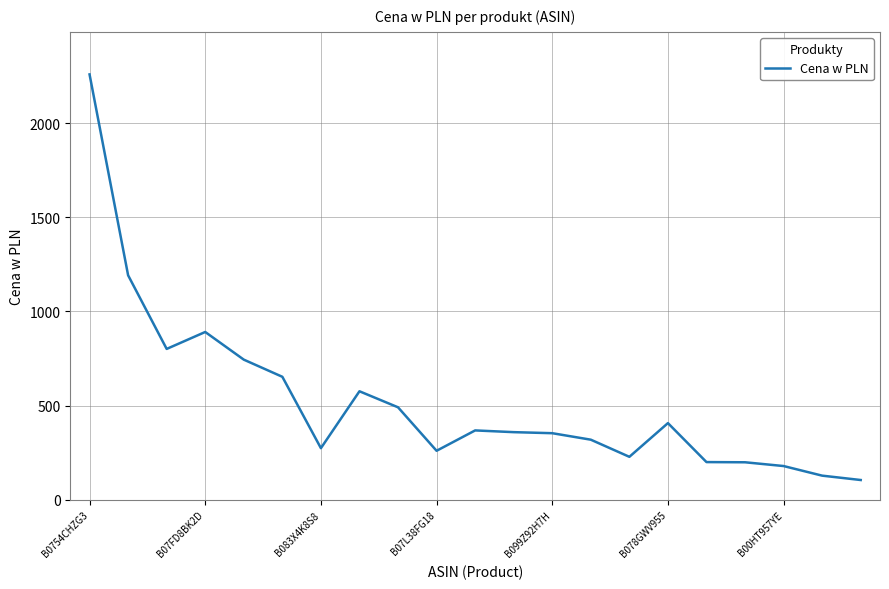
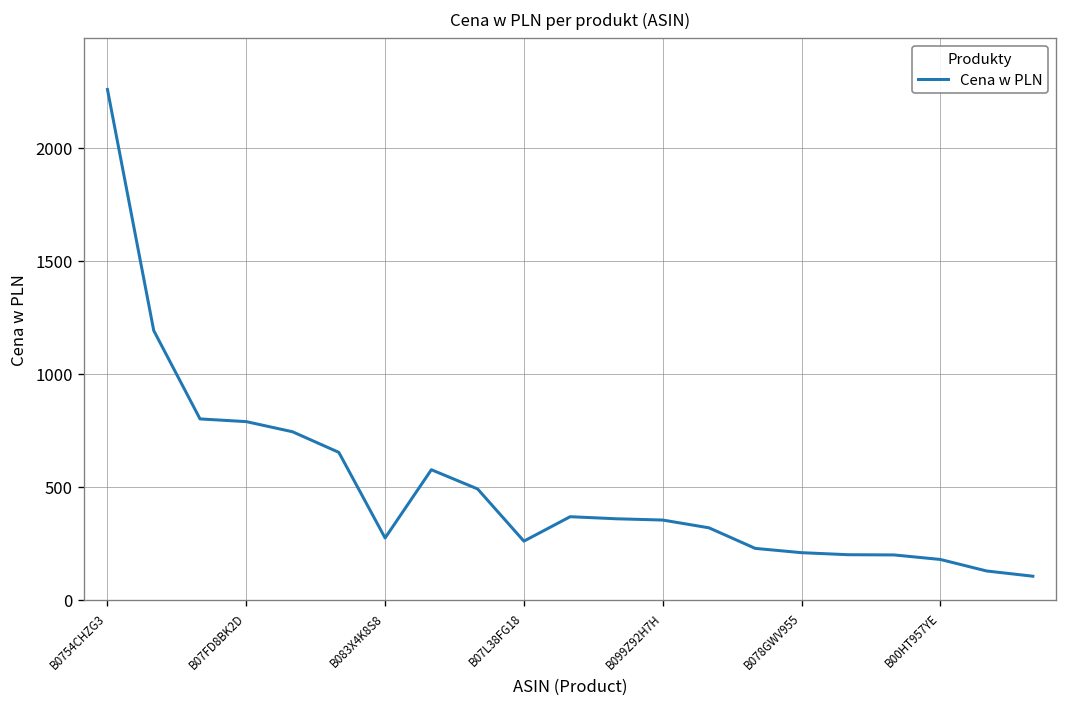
  {
    "B0754CHZG3": 2260,
-   "B07FD8BK2D": 890,
+   "B07FD8BK2D": 790,
    "B083X4K8S8": 270,
    "B07L38FG18": 260,
    "B099Z92H7H": 350,
-   "B078GWV955": 410,
+   "B078GWV955": 210,
    "B00HT957YE": 180
  }
